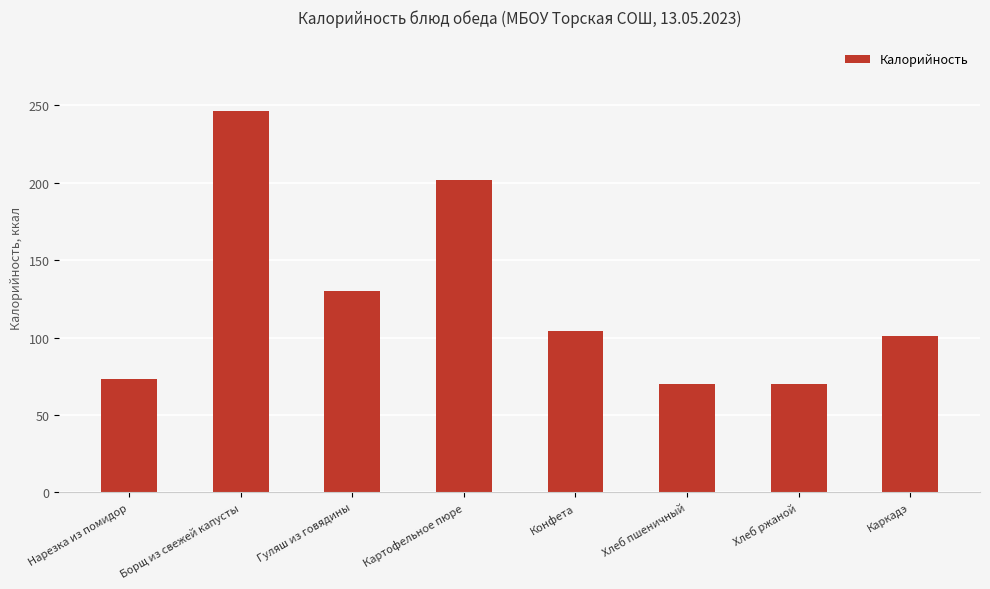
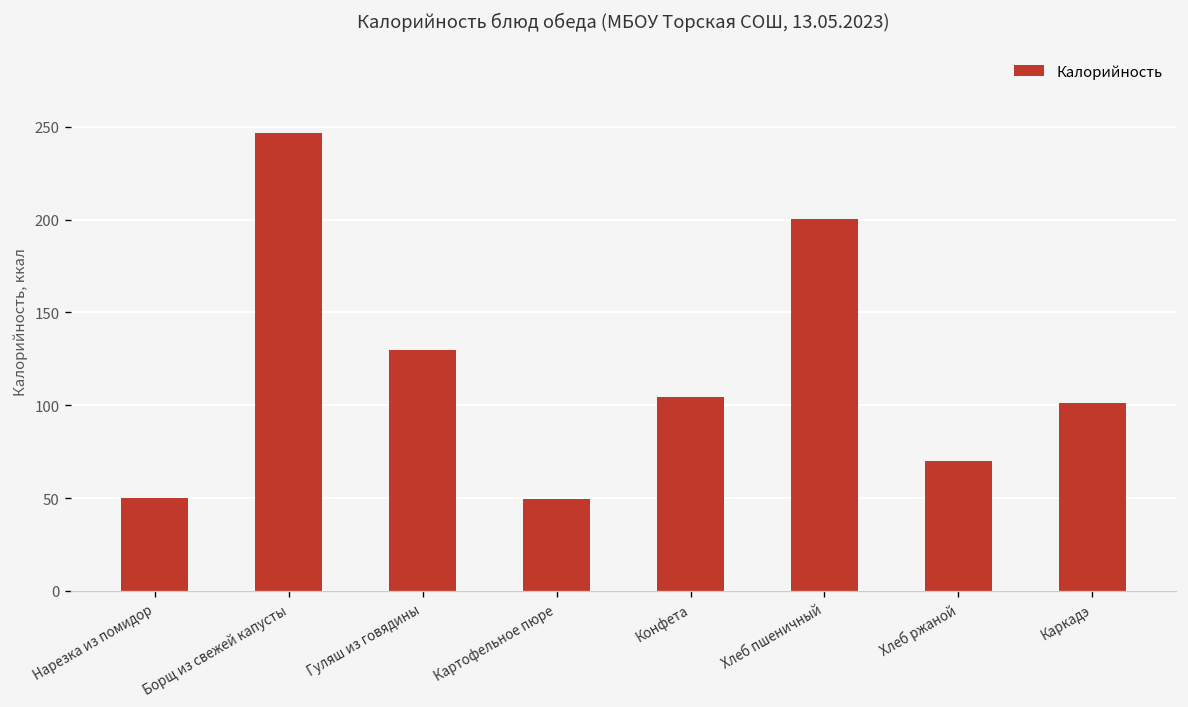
  {
-   "Нарезка из помидор": 73,
+   "Нарезка из помидор": 50,
    "Борщ из свежей капусты": 247,
    "Гуляш из говядины": 130,
-   "Картофельное пюре": 202,
+   "Картофельное пюре": 50,
    "Конфета": 104,
-   "Хлеб пшеничный": 70,
+   "Хлеб пшеничный": 200,
    "Хлеб ржаной": 70,
    "Каркадэ": 101
  }
